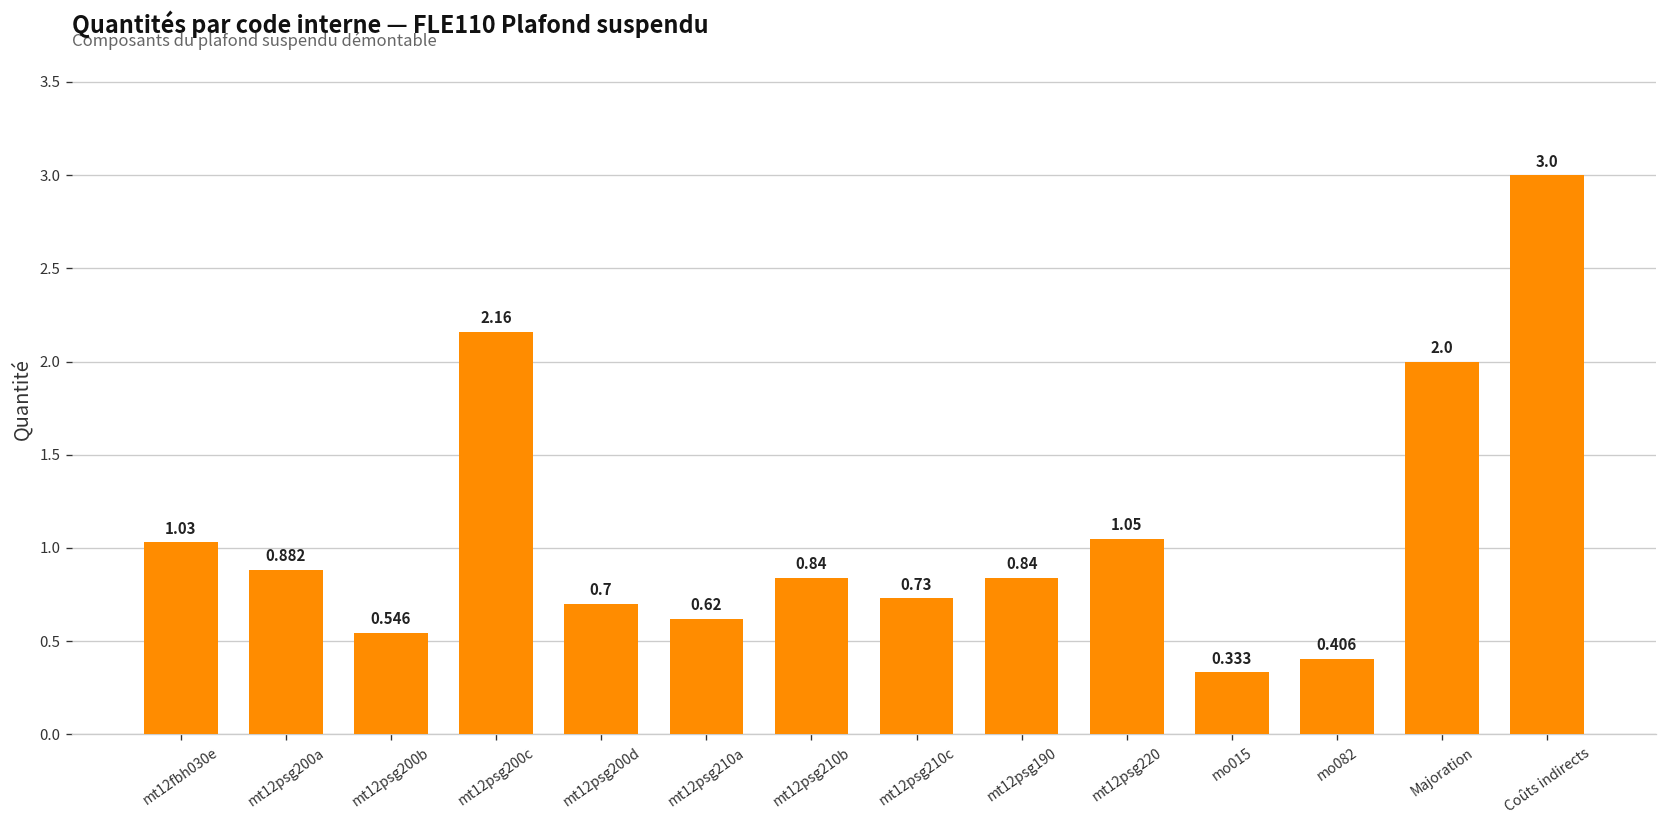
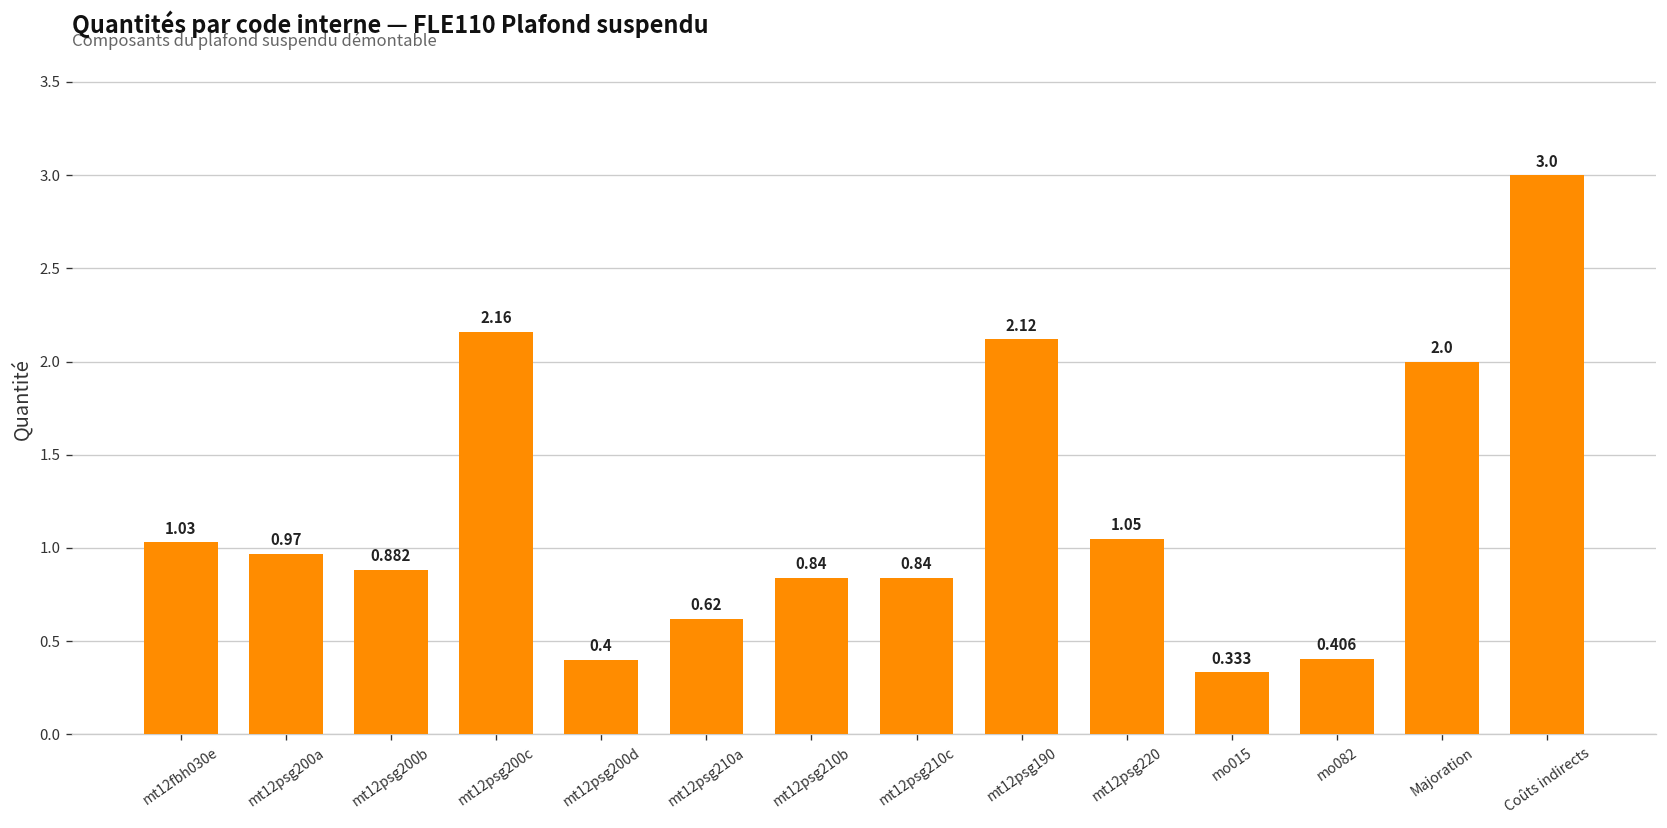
  {
    "mt12fbh030e": 1.03,
-   "mt12psg200a": 0.882,
-   "mt12psg200b": 0.546,
+   "mt12psg200a": 0.97,
+   "mt12psg200b": 0.882,
    "mt12psg200c": 2.16,
-   "mt12psg200d": 0.7,
+   "mt12psg200d": 0.4,
    "mt12psg210a": 0.62,
    "mt12psg210b": 0.84,
-   "mt12psg210c": 0.73,
-   "mt12psg190": 0.84,
+   "mt12psg210c": 0.84,
+   "mt12psg190": 2.12,
    "mt12psg220": 1.05,
    "mo015": 0.333,
    "mo082": 0.406,
    "Majoration": 2.0,
    "Coûts indirects": 3.0
  }
